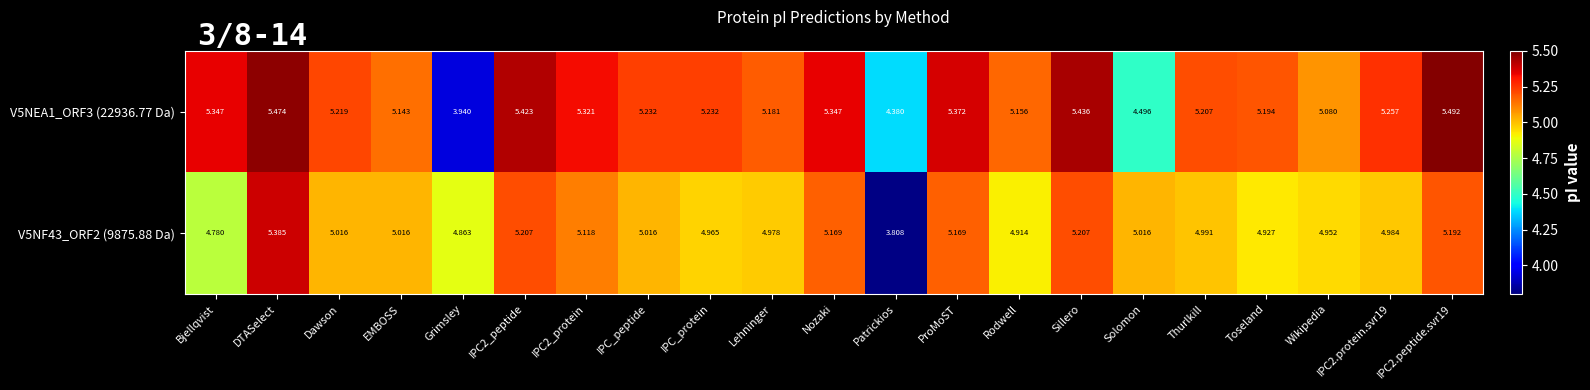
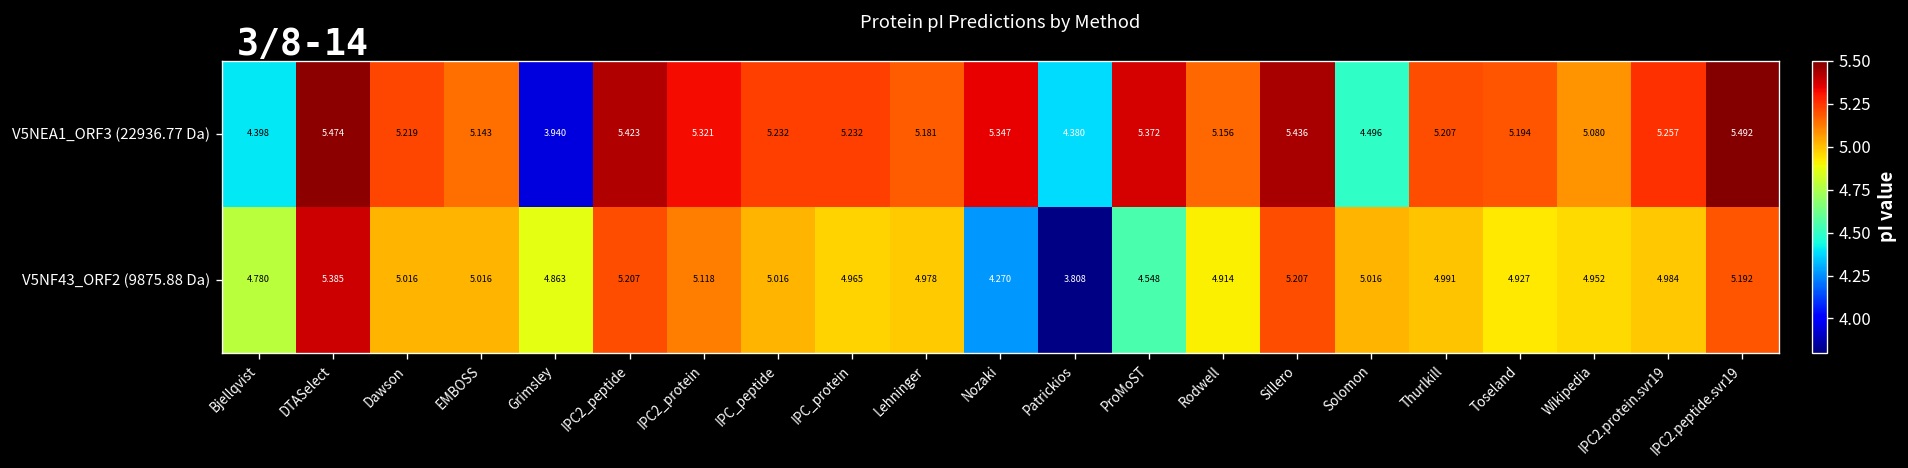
  {
    "V5NEA1_ORF3 (22936.77 Da)": {
-     "Bjellqvist": 5.347,
+     "Bjellqvist": 4.398,
      "DTASelect": 5.474,
      "Dawson": 5.219,
      "EMBOSS": 5.143,
      "Grimsley": 3.940,
      "IPC2_peptide": 5.423,
      "IPC2_protein": 5.321,
      "IPC_peptide": 5.232,
      "IPC_protein": 5.232,
      "Lehninger": 5.181,
      "Nozaki": 5.347,
      "Patrickios": 4.380,
      "ProMoST": 5.372,
      "Rodwell": 5.156,
      "Sillero": 5.436,
      "Solomon": 4.496,
      "Thurlkill": 5.207,
      "Toseland": 5.194,
      "Wikipedia": 5.080,
      "IPC2.protein.svr19": 5.257,
      "IPC2.peptide.svr19": 5.492
    },
    "V5NF43_ORF2 (9875.88 Da)": {
      "Bjellqvist": 4.780,
      "DTASelect": 5.385,
      "Dawson": 5.016,
      "EMBOSS": 5.016,
      "Grimsley": 4.863,
      "IPC2_peptide": 5.207,
      "IPC2_protein": 5.118,
      "IPC_peptide": 5.016,
      "IPC_protein": 4.965,
      "Lehninger": 4.978,
-     "Nozaki": 5.169,
+     "Nozaki": 4.270,
      "Patrickios": 3.808,
-     "ProMoST": 5.169,
+     "ProMoST": 4.548,
      "Rodwell": 4.914,
      "Sillero": 5.207,
      "Solomon": 5.016,
      "Thurlkill": 4.991,
      "Toseland": 4.927,
      "Wikipedia": 4.952,
      "IPC2.protein.svr19": 4.984,
      "IPC2.peptide.svr19": 5.192
    }
  }
